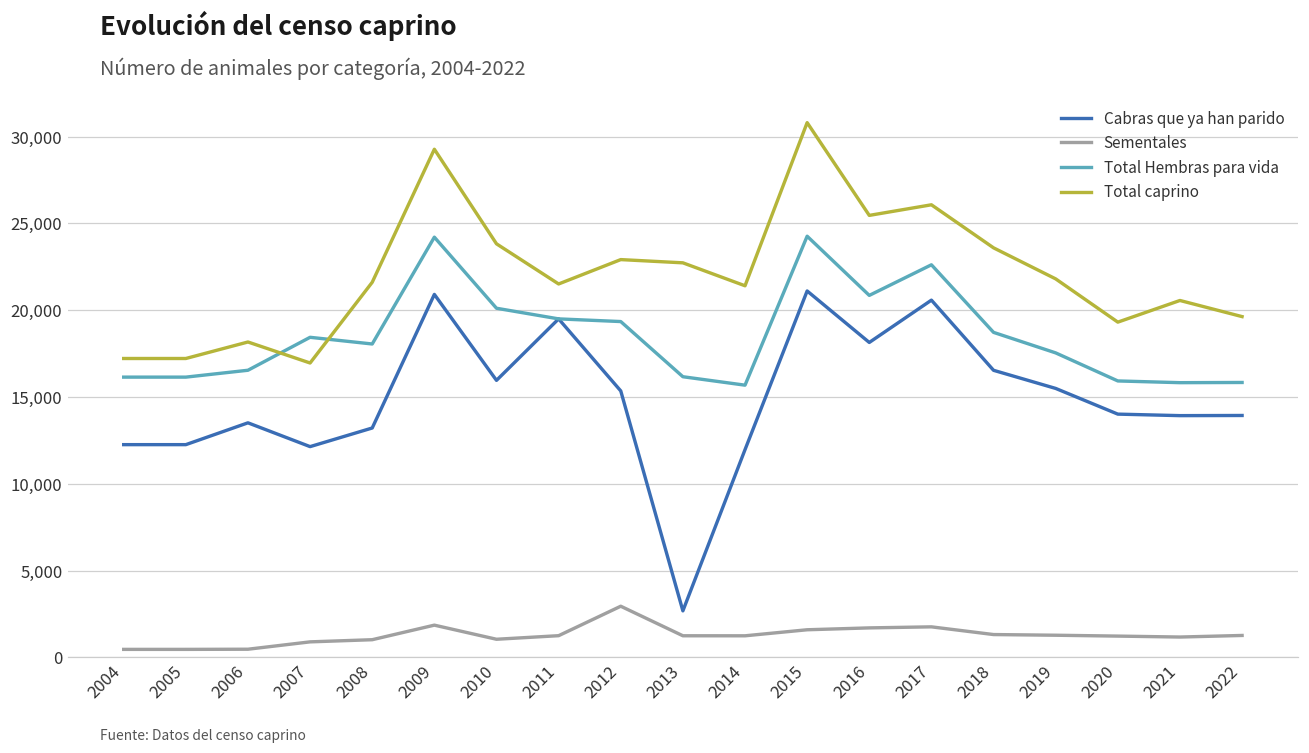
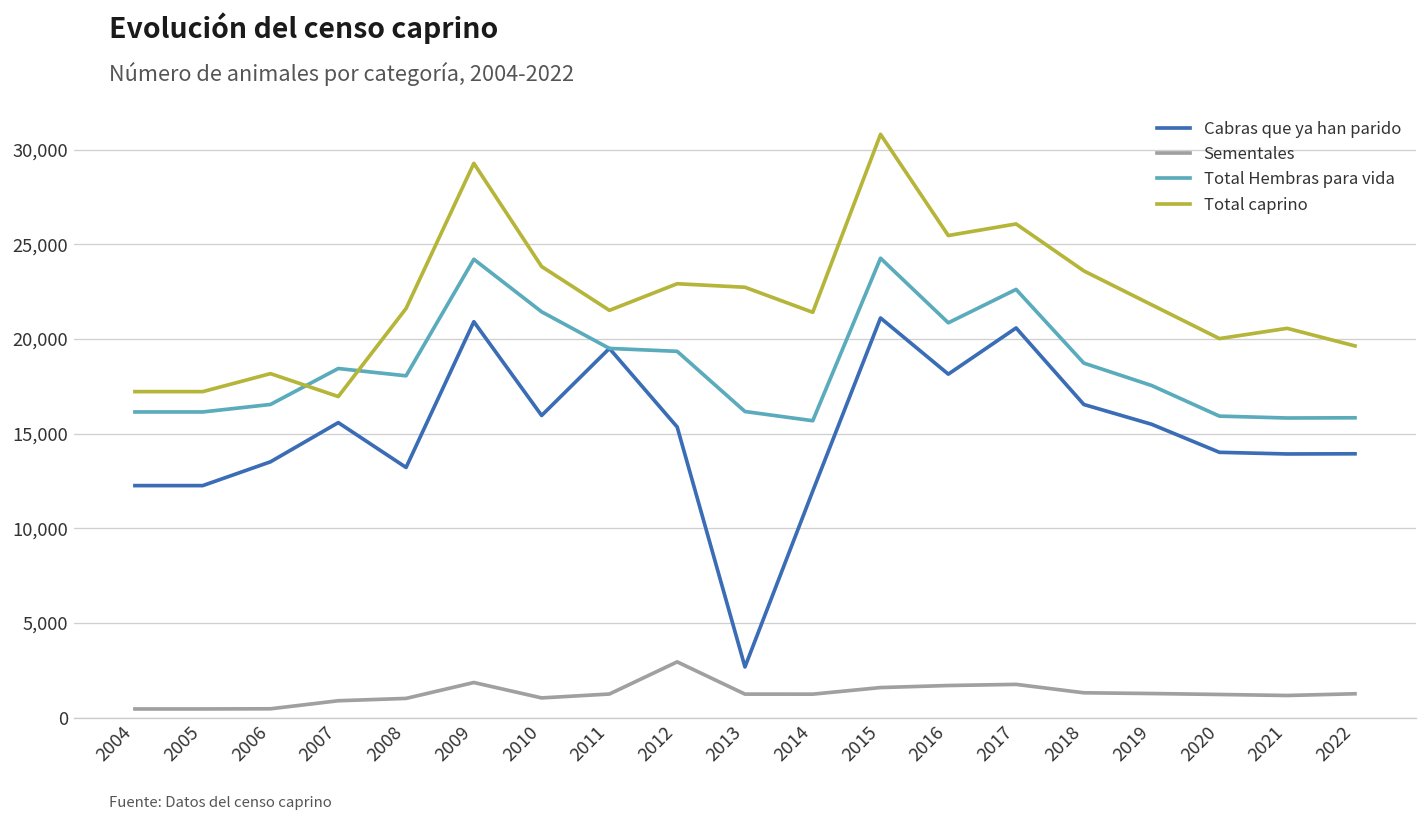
  {
    "Cabras que ya han parido": {
      "2004": "12,300",
      "2005": "12,300",
      "2006": "13,500",
-     "2007": "12,100",
+     "2007": "15,600",
      "2008": "13,200",
      "2009": "20,900",
      "2010": "16,000",
      "2012": "15,300",
      "2013": "2,700",
      "2014": "12,000",
      "2015": "21,100",
      "2016": "18,100",
      "2017": "20,600",
      "2018": "16,500",
      "2019": "15,500",
      "2020": "14,000",
      "2021": "13,900",
      "2022": "13,900"
    },
    "Sementales": {
      "2004": "500",
      "2005": "500",
      "2006": "500",
      "2007": "900",
      "2008": "1,000",
      "2009": "1,900",
      "2010": "1,000",
      "2011": "1,300",
      "2012": "2,900",
      "2013": "1,200",
      "2014": "1,200",
      "2015": "1,600",
      "2016": "1,700",
      "2017": "1,800",
      "2018": "1,300",
      "2019": "1,300",
      "2020": "1,200",
      "2021": "1,200",
      "2022": "1,300"
    },
    "Total Hembras para vida": {
      "2004": "16,100",
      "2005": "16,100",
      "2006": "16,500",
      "2007": "18,400",
      "2008": "18,100",
      "2009": "24,200",
-     "2010": "20,100",
+     "2010": "21,400",
      "2012": "19,300",
      "2013": "16,200",
      "2014": "15,700",
      "2015": "24,300",
      "2016": "20,900",
      "2017": "22,600",
      "2018": "18,700",
      "2019": "17,500",
      "2020": "15,900",
      "2021": "15,800",
      "2022": "15,800"
    },
    "Total caprino": {
      "2004": "17,200",
      "2005": "17,200",
      "2006": "18,200",
      "2007": "17,000",
      "2008": "21,600",
      "2009": "29,300",
      "2010": "23,800",
      "2011": "21,500",
      "2012": "22,900",
      "2013": "22,700",
      "2014": "21,400",
      "2015": "30,800",
      "2016": "25,500",
      "2017": "26,100",
      "2018": "23,600",
      "2019": "21,800",
-     "2020": "19,300",
+     "2020": "20,000",
      "2021": "20,600",
      "2022": "19,600"
    }
  }
